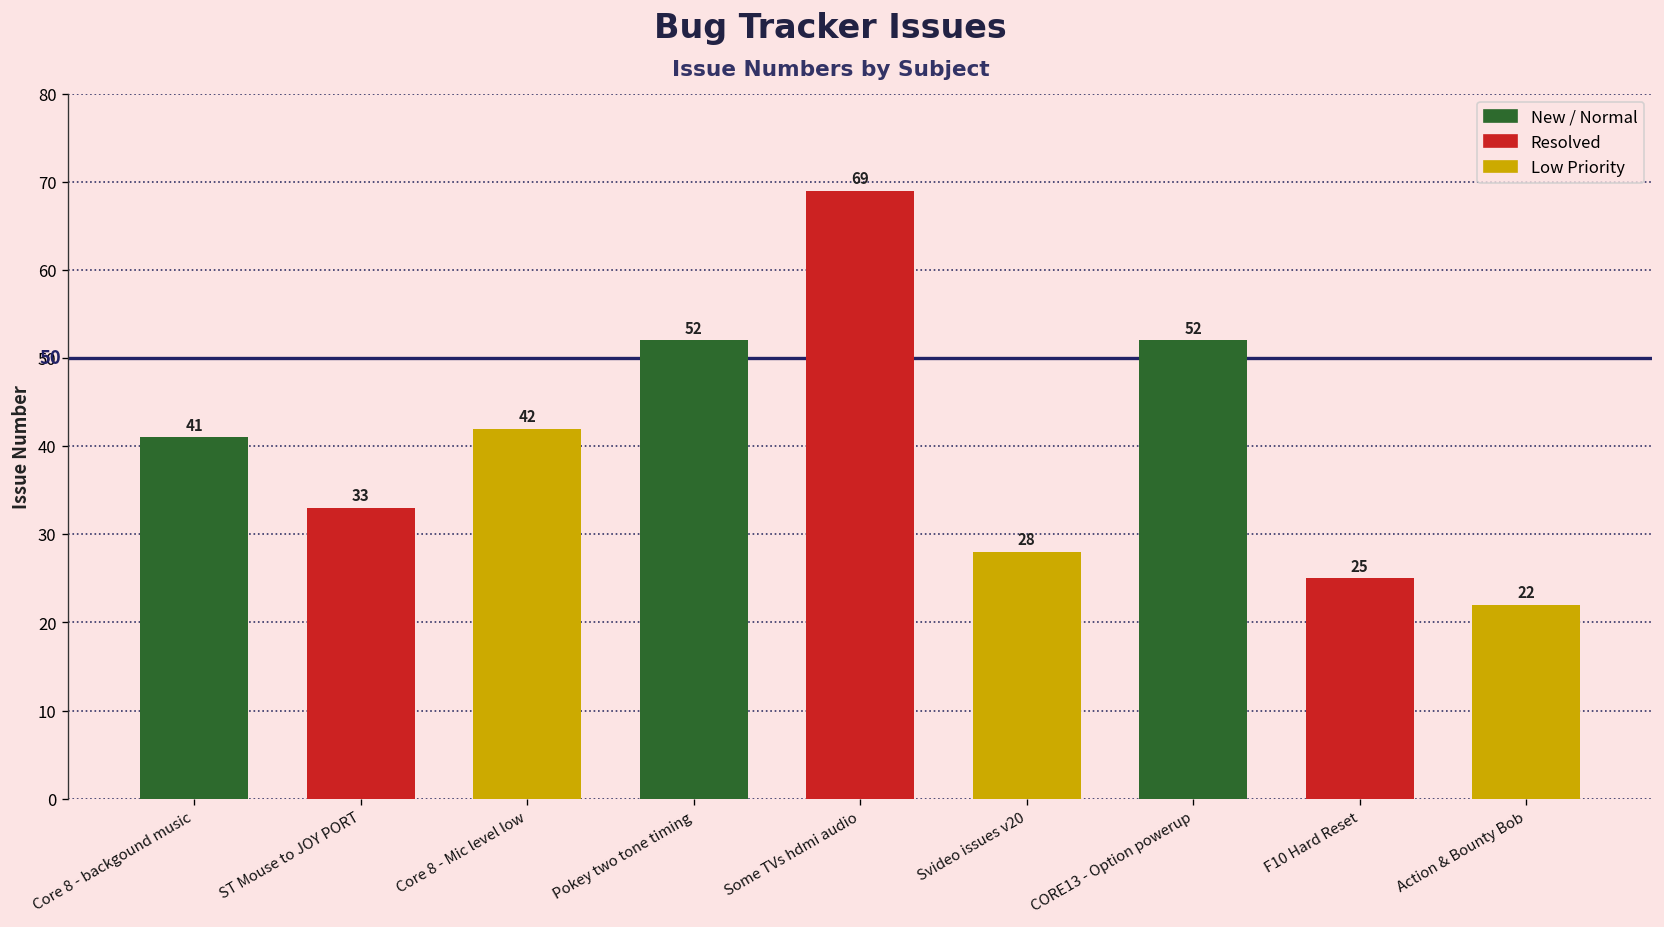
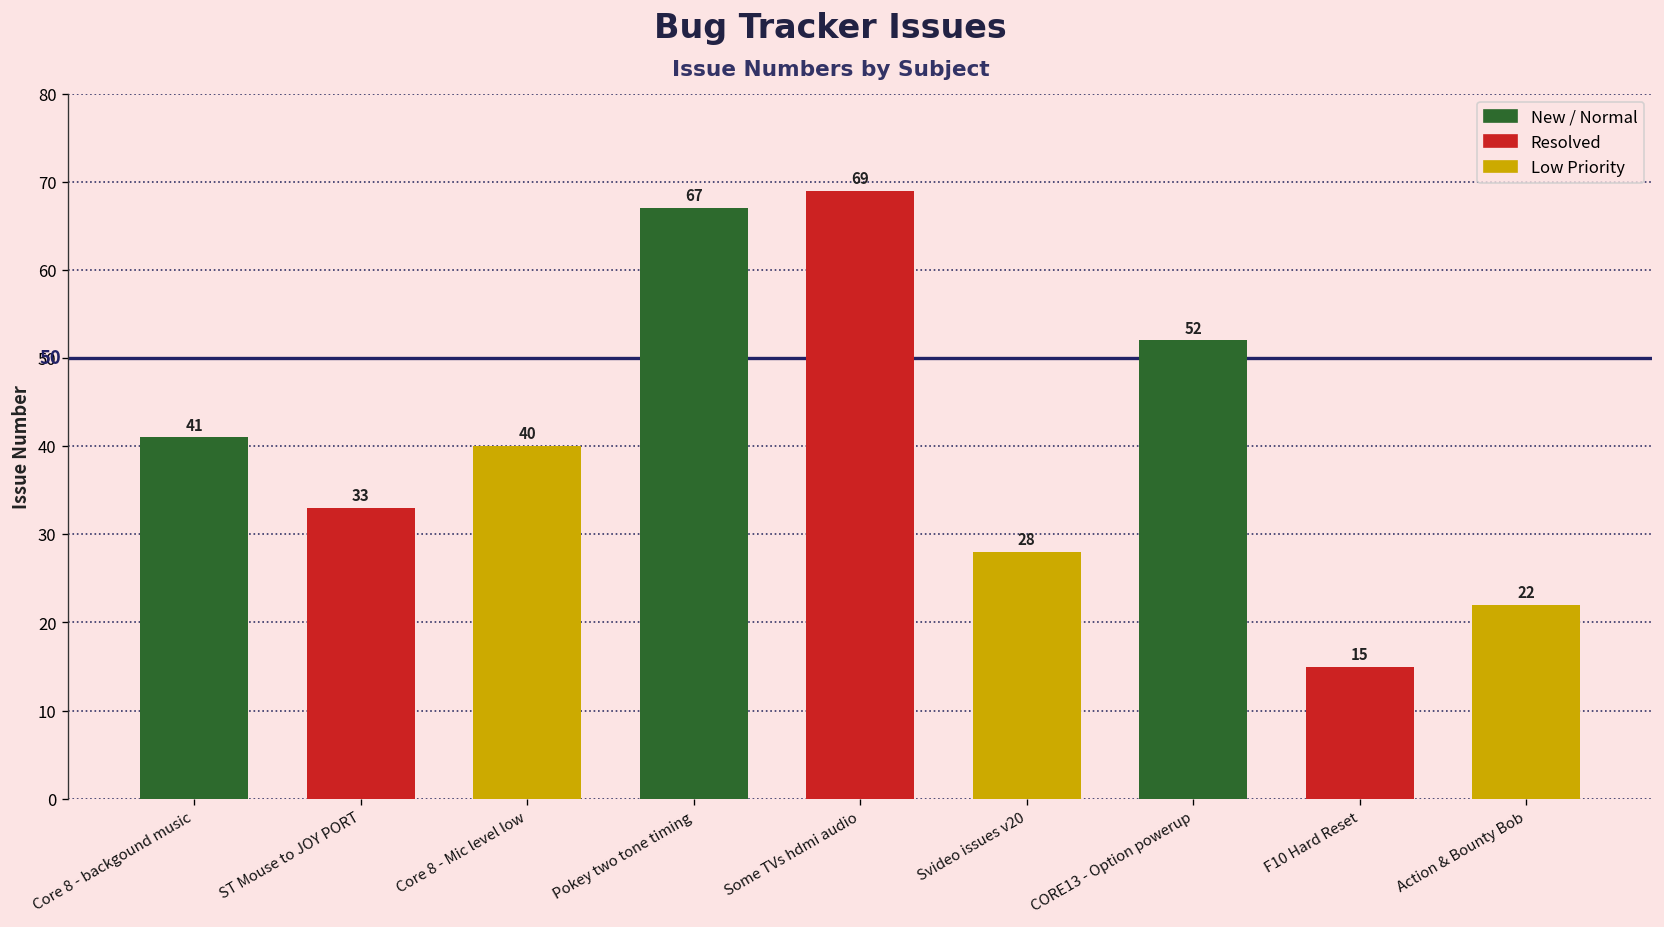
  {
    "Core 8 - backgound music": 41,
    "ST Mouse to JOY PORT": 33,
-   "Core 8 - Mic level low": 42,
-   "Pokey two tone timing": 52,
+   "Core 8 - Mic level low": 40,
+   "Pokey two tone timing": 67,
    "Some TVs hdmi audio": 69,
    "Svideo issues v20": 28,
    "CORE13 - Option powerup": 52,
-   "F10 Hard Reset": 25,
+   "F10 Hard Reset": 15,
    "Action & Bounty Bob": 22
  }
